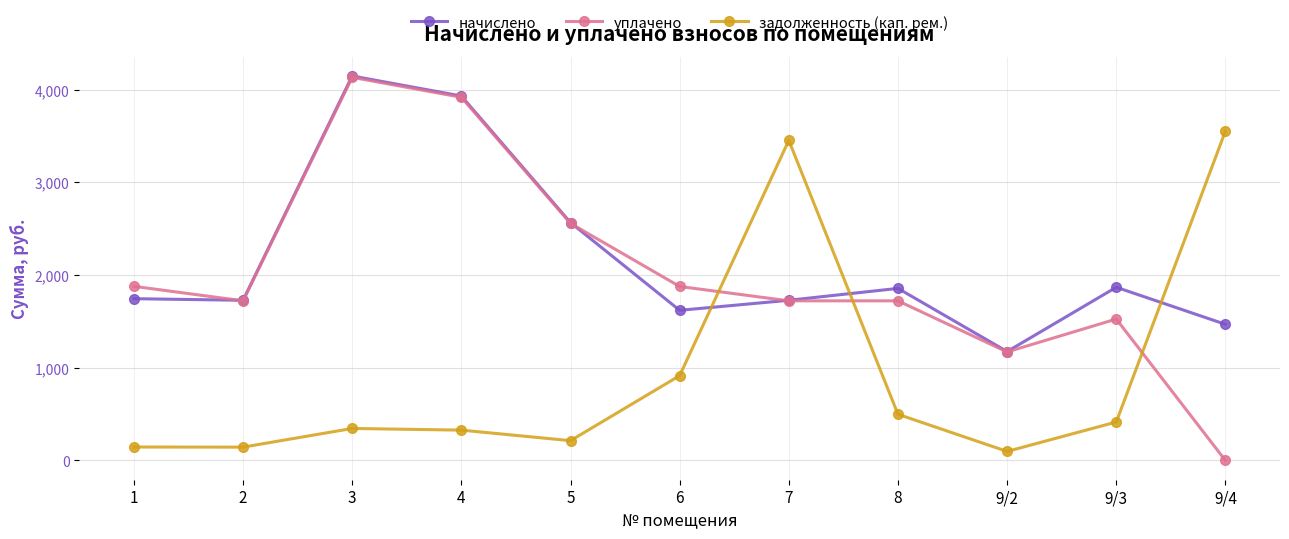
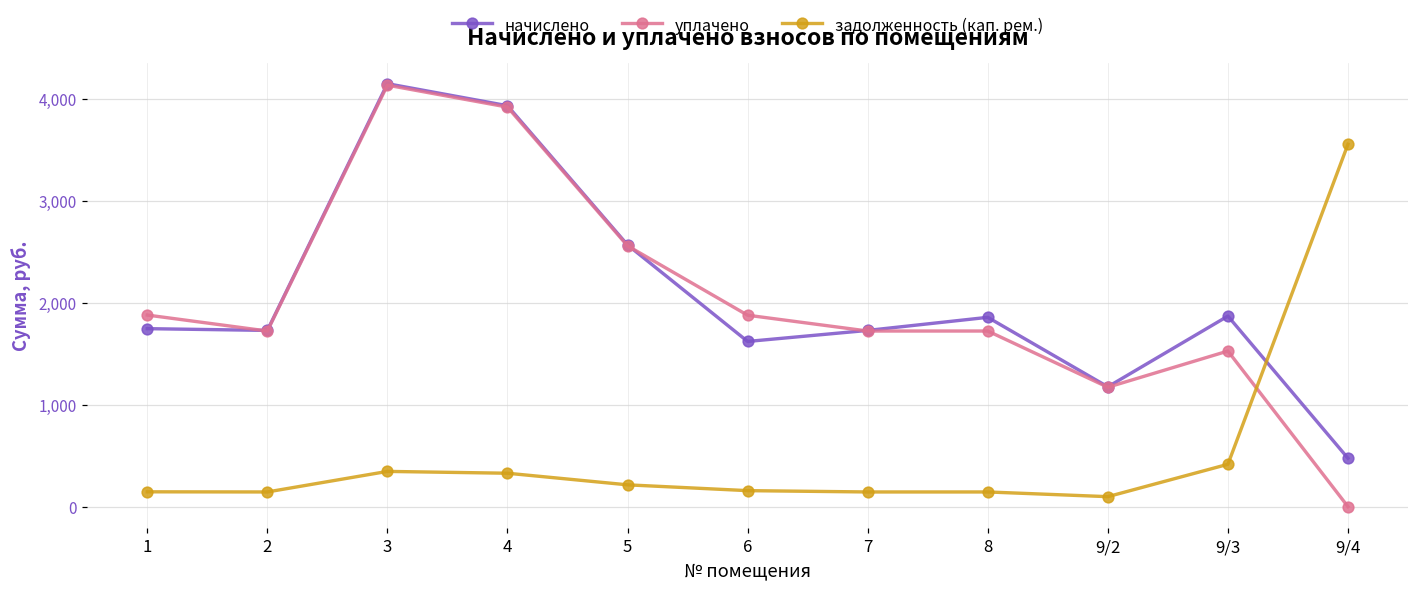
  {
    "начислено": {
      "1": "1,700",
      "6": "1,600",
      "8": "1,900",
      "9/3": "1,900",
-     "9/4": "1,500"
+     "9/4": "500"
    },
    "уплачено": {
      "1": "1,900",
      "6": "1,900",
      "8": "1,700",
      "9/3": "1,500",
      "9/4": "0"
    },
    "задолженность (кап. рем.)": {
      "1": "100",
      "2": "100",
      "3": "300",
      "4": "300",
      "5": "200",
-     "6": "900",
-     "7": "3,500",
-     "8": "500",
+     "6": "200",
+     "7": "100",
+     "8": "100",
      "9/2": "100",
      "9/3": "400",
      "9/4": "3,600"
    }
  }
